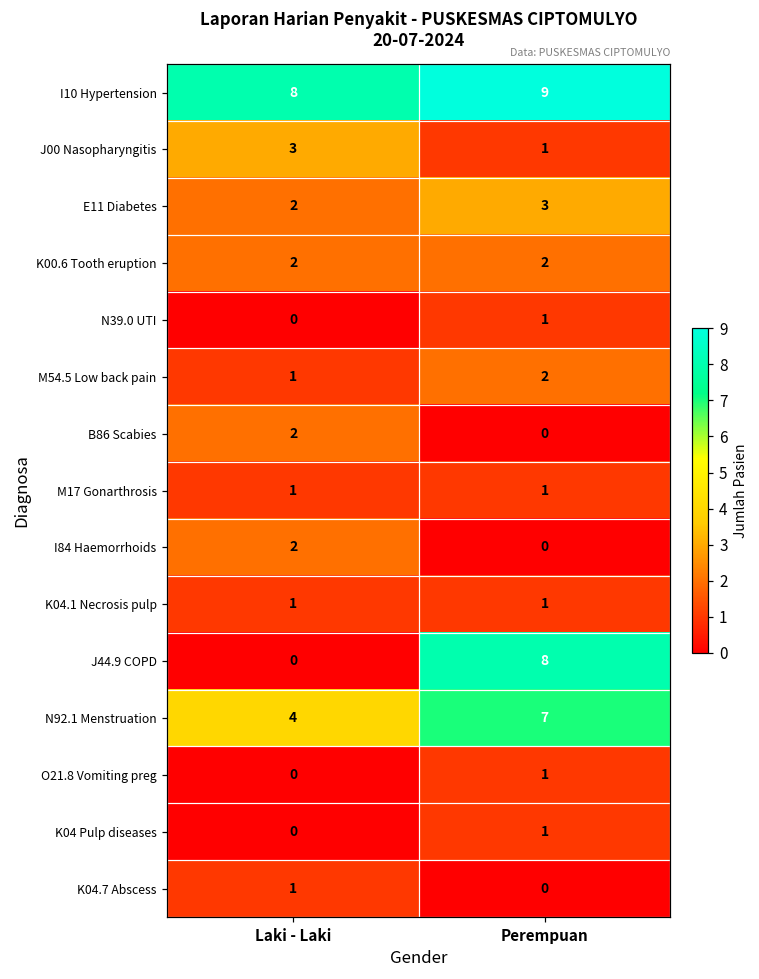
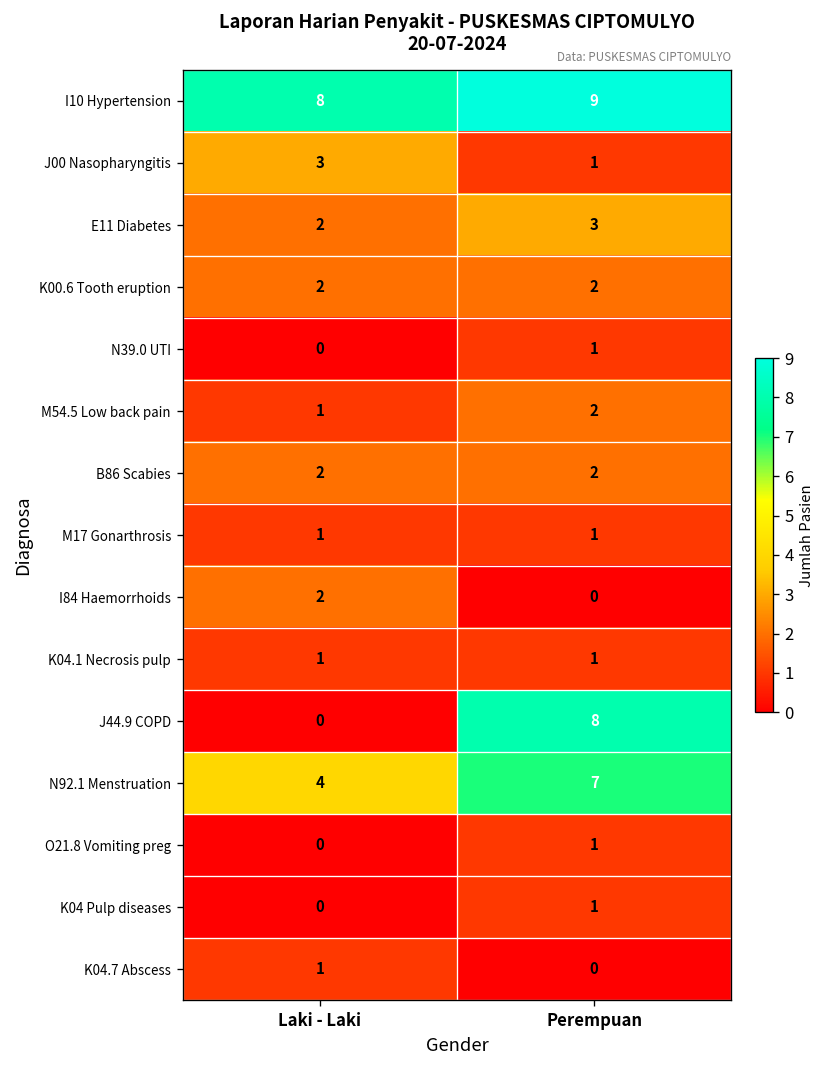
  {
    "I10 Hypertension": {
      "Laki - Laki": 8,
      "Perempuan": 9
    },
    "J00 Nasopharyngitis": {
      "Laki - Laki": 3,
      "Perempuan": 1
    },
    "E11 Diabetes": {
      "Laki - Laki": 2,
      "Perempuan": 3
    },
    "K00.6 Tooth eruption": {
      "Laki - Laki": 2,
      "Perempuan": 2
    },
    "N39.0 UTI": {
      "Laki - Laki": 0,
      "Perempuan": 1
    },
    "M54.5 Low back pain": {
      "Laki - Laki": 1,
      "Perempuan": 2
    },
    "B86 Scabies": {
      "Laki - Laki": 2,
-     "Perempuan": 0
+     "Perempuan": 2
    },
    "M17 Gonarthrosis": {
      "Laki - Laki": 1,
      "Perempuan": 1
    },
    "I84 Haemorrhoids": {
      "Laki - Laki": 2,
      "Perempuan": 0
    },
    "K04.1 Necrosis pulp": {
      "Laki - Laki": 1,
      "Perempuan": 1
    },
    "J44.9 COPD": {
      "Laki - Laki": 0,
      "Perempuan": 8
    },
    "N92.1 Menstruation": {
      "Laki - Laki": 4,
      "Perempuan": 7
    },
    "O21.8 Vomiting preg": {
      "Laki - Laki": 0,
      "Perempuan": 1
    },
    "K04 Pulp diseases": {
      "Laki - Laki": 0,
      "Perempuan": 1
    },
    "K04.7 Abscess": {
      "Laki - Laki": 1,
      "Perempuan": 0
    }
  }
